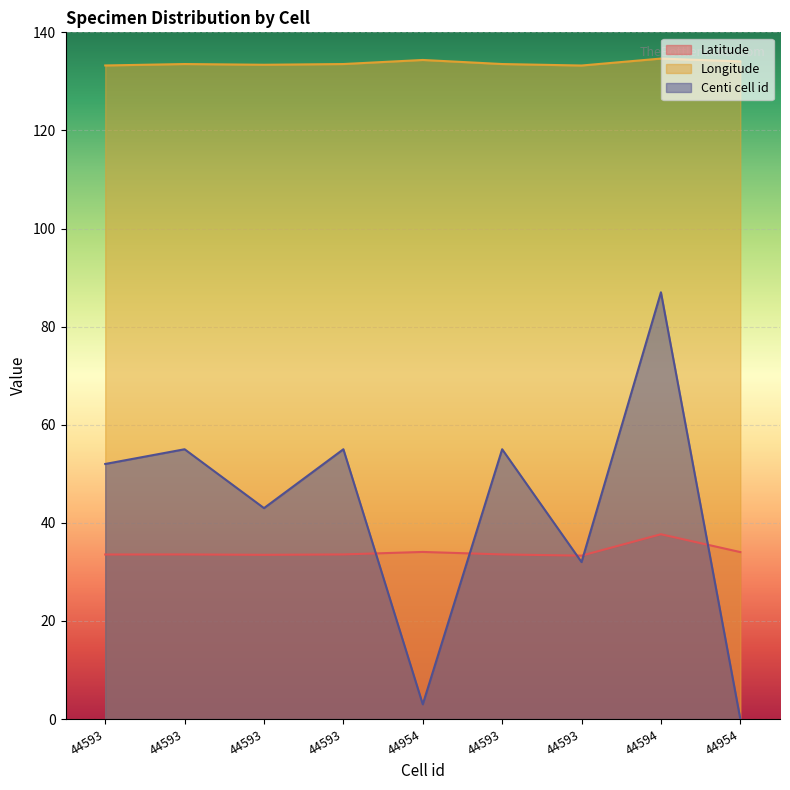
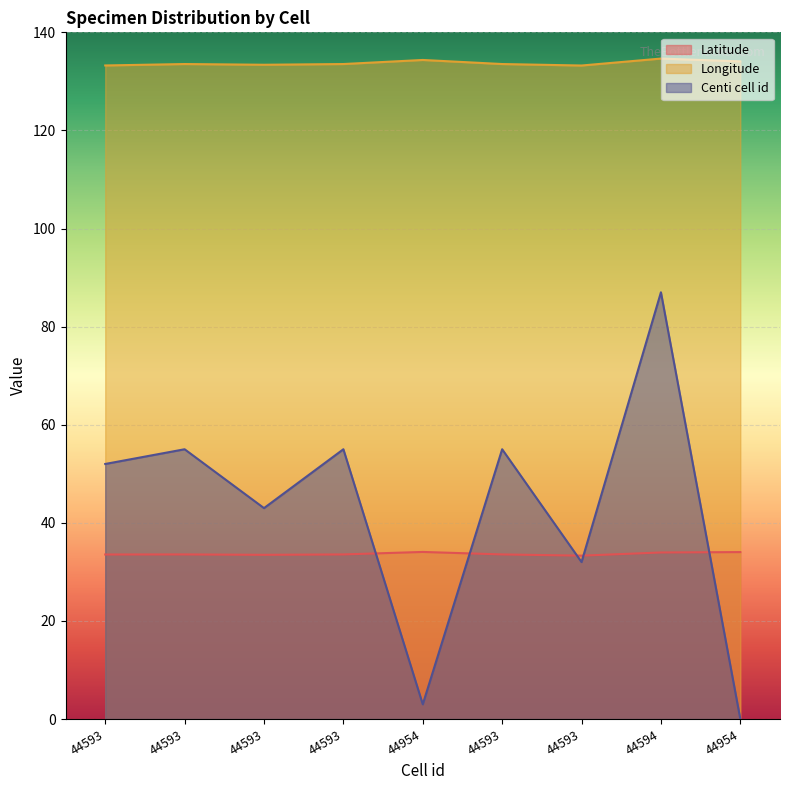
  {
    "Latitude": {
-     "44594": 38
+     "44594": 34
    },
    "Longitude": {
      "44594": 135
    },
    "Centi cell id": {
      "44594": 87
    }
  }
